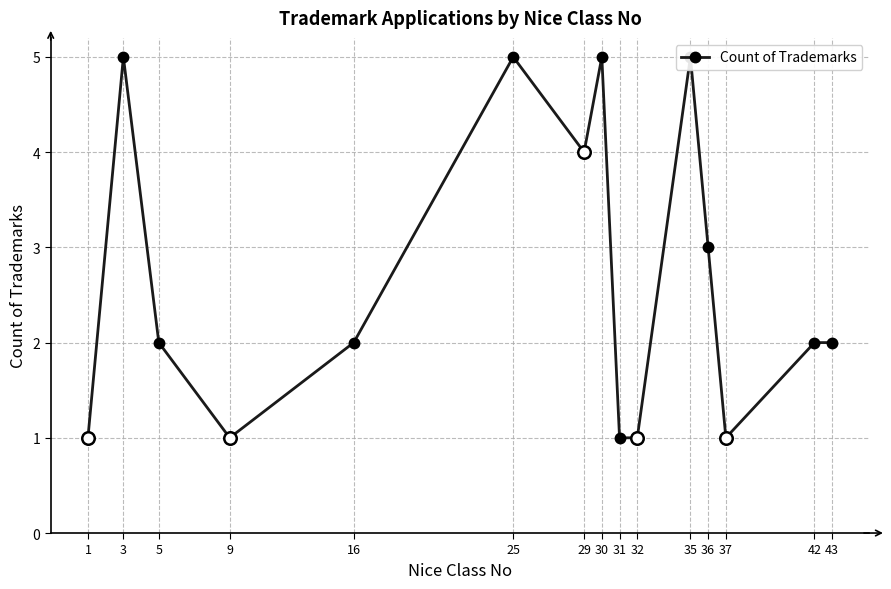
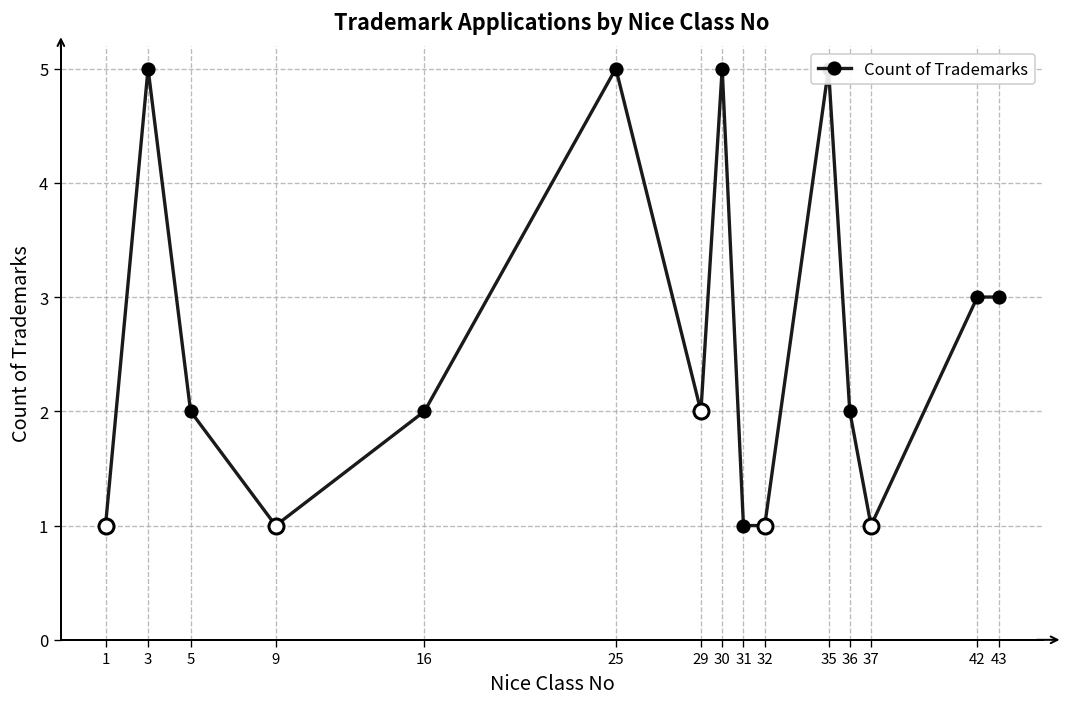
  {
    "Count of Trademarks": {
      "3": 5,
      "5": 2,
      "16": 2,
      "25": 5,
-     "29": 4,
+     "29": 2,
      "30": 5,
      "31": 1,
-     "36": 3,
-     "42": 2,
-     "43": 2
+     "36": 2,
+     "42": 3,
+     "43": 3
    }
  }
